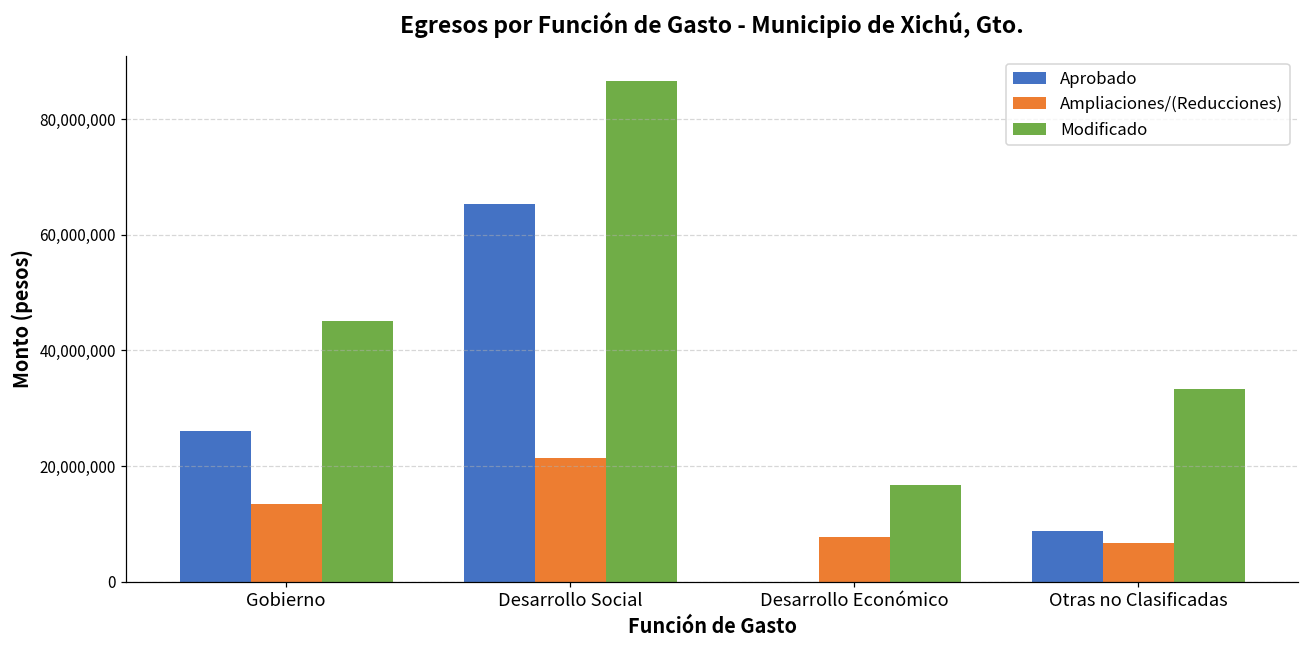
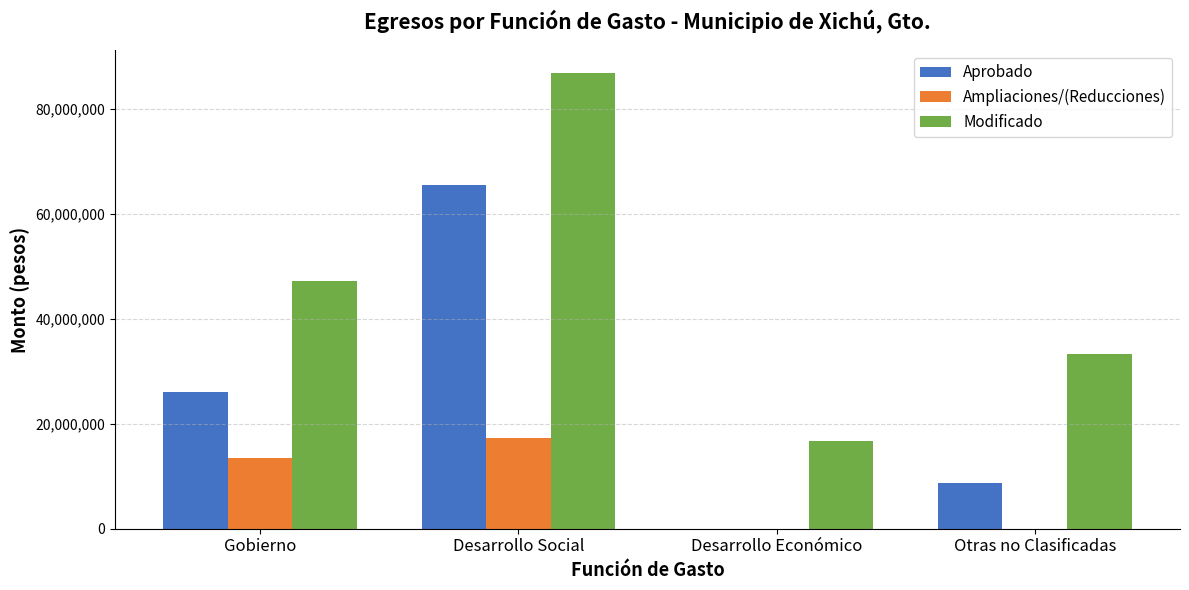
  {
    "Aprobado": {
      "Gobierno": "26,000,000",
      "Desarrollo Social": "65,000,000",
      "Desarrollo Económico": "0",
      "Otras no Clasificadas": "9,000,000"
    },
    "Ampliaciones/(Reducciones)": {
      "Gobierno": "13,000,000",
-     "Desarrollo Social": "21,000,000",
-     "Desarrollo Económico": "8,000,000",
-     "Otras no Clasificadas": "7,000,000"
+     "Desarrollo Social": "17,000,000",
+     "Desarrollo Económico": "0",
+     "Otras no Clasificadas": "0"
    },
    "Modificado": {
-     "Gobierno": "45,000,000",
+     "Gobierno": "47,000,000",
      "Desarrollo Social": "87,000,000",
      "Desarrollo Económico": "17,000,000",
      "Otras no Clasificadas": "33,000,000"
    }
  }
